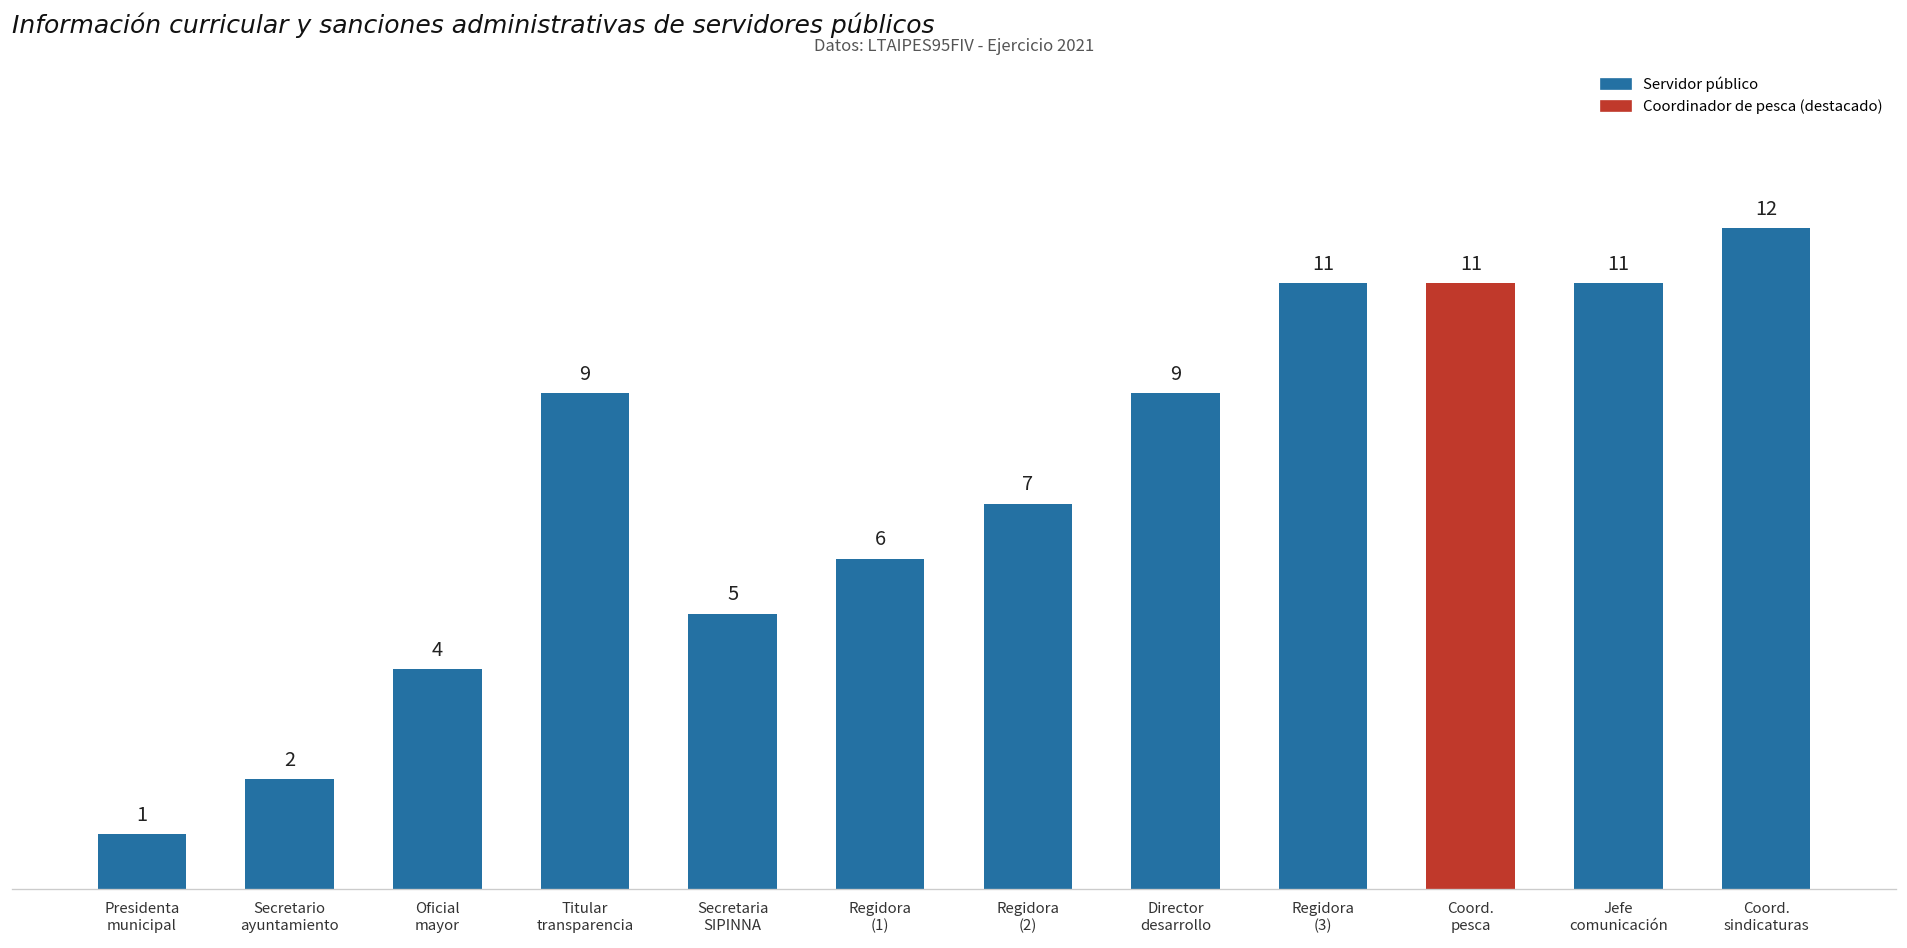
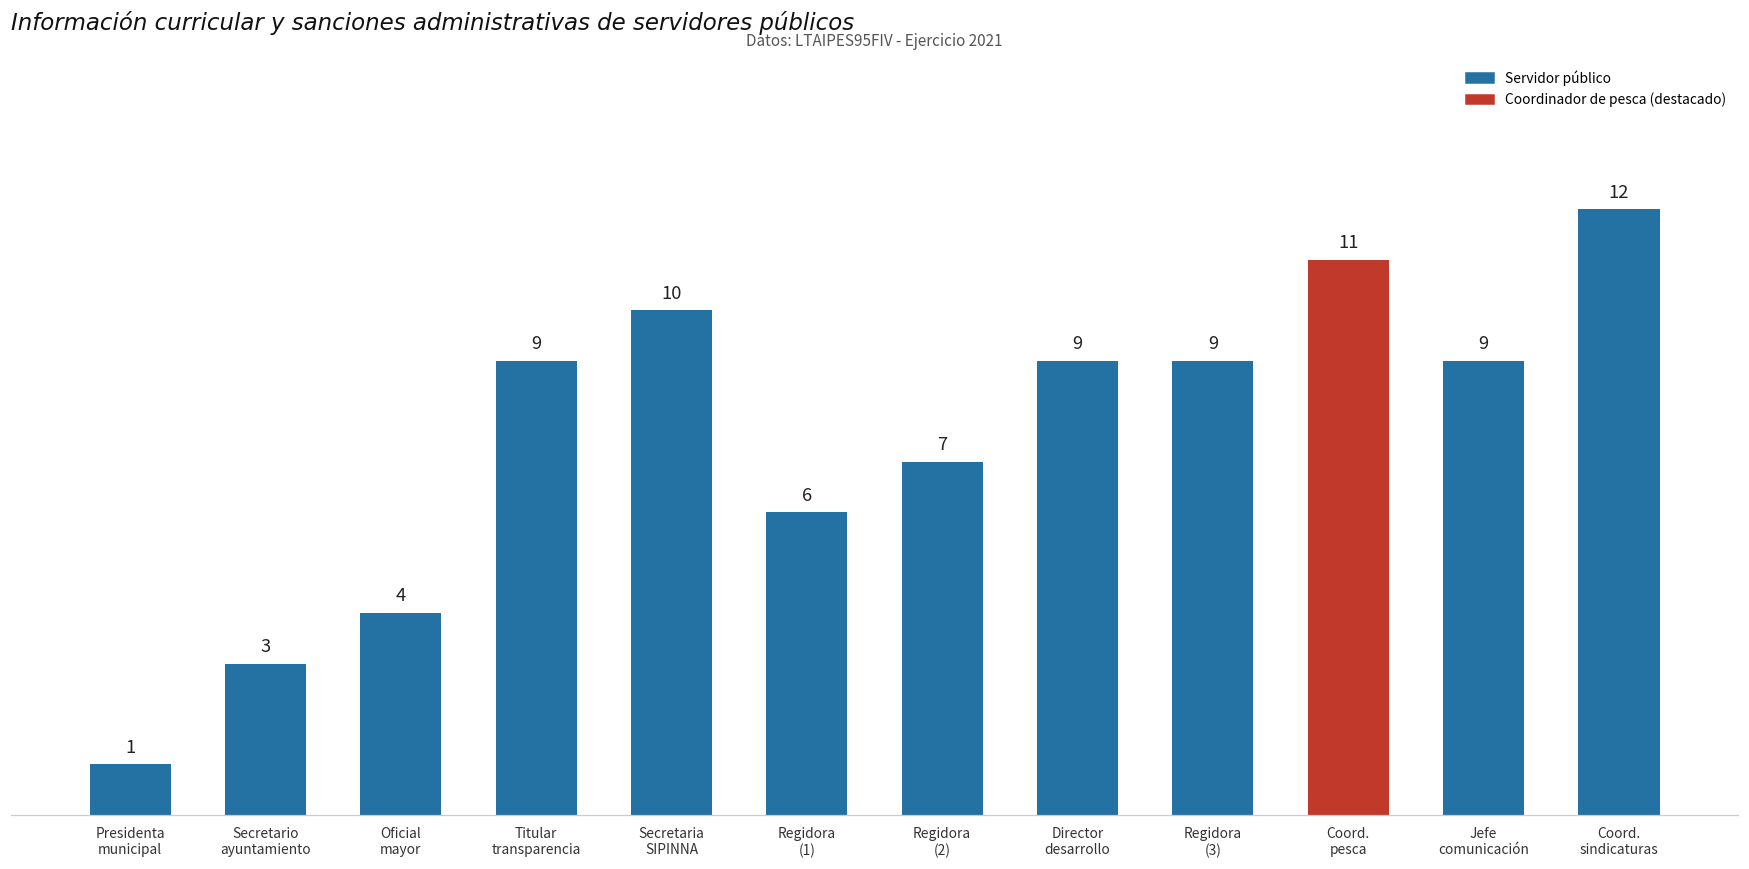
  {
    "Presidenta municipal": 1,
-   "Secretario ayuntamiento": 2,
+   "Secretario ayuntamiento": 3,
    "Oficial mayor": 4,
    "Titular transparencia": 9,
-   "Secretaria SIPINNA": 5,
+   "Secretaria SIPINNA": 10,
    "Regidora (1)": 6,
    "Regidora (2)": 7,
    "Director desarrollo": 9,
-   "Regidora (3)": 11,
+   "Regidora (3)": 9,
    "Coord. pesca": 11,
-   "Jefe comunicación": 11,
+   "Jefe comunicación": 9,
    "Coord. sindicaturas": 12
  }
